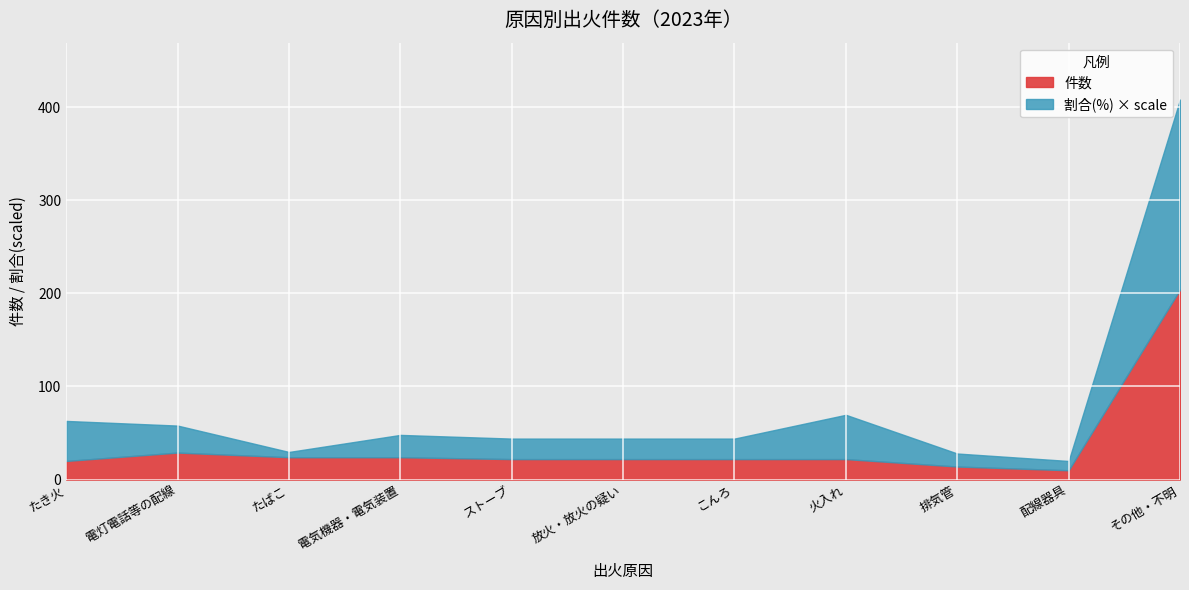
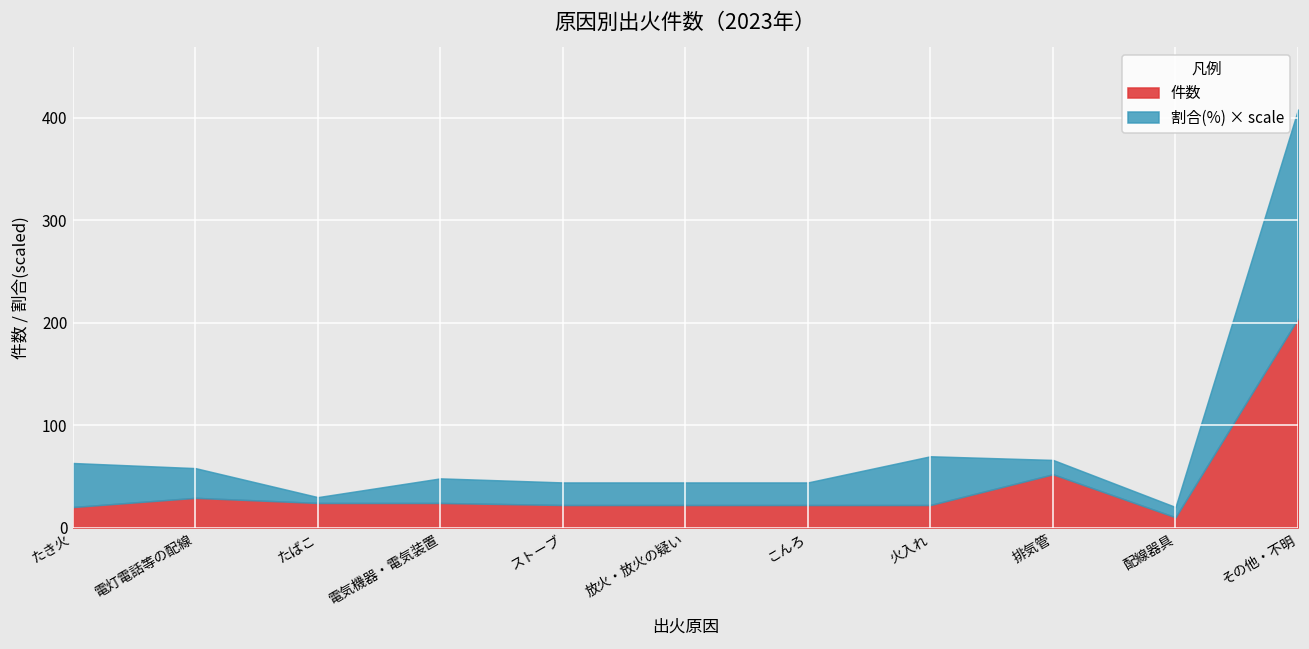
  {
    "件数": {
      "たき火": 20,
      "電灯電話等の配線": 30,
      "たばこ": 20,
      "電気機器・電気装置": 20,
      "ストーブ": 20,
      "放火・放火の疑い": 20,
      "こんろ": 20,
      "火入れ": 20,
-     "排気管": 10,
+     "排気管": 50,
      "配線器具": 10,
      "その他・不明": 200
    },
    "割合(%) × scale": {
      "たき火": 40,
      "電灯電話等の配線": 30,
      "たばこ": 10,
      "電気機器・電気装置": 20,
      "ストーブ": 20,
      "放火・放火の疑い": 20,
      "こんろ": 20,
      "火入れ": 50,
      "排気管": 10,
      "配線器具": 10,
      "その他・不明": 200
    }
  }
